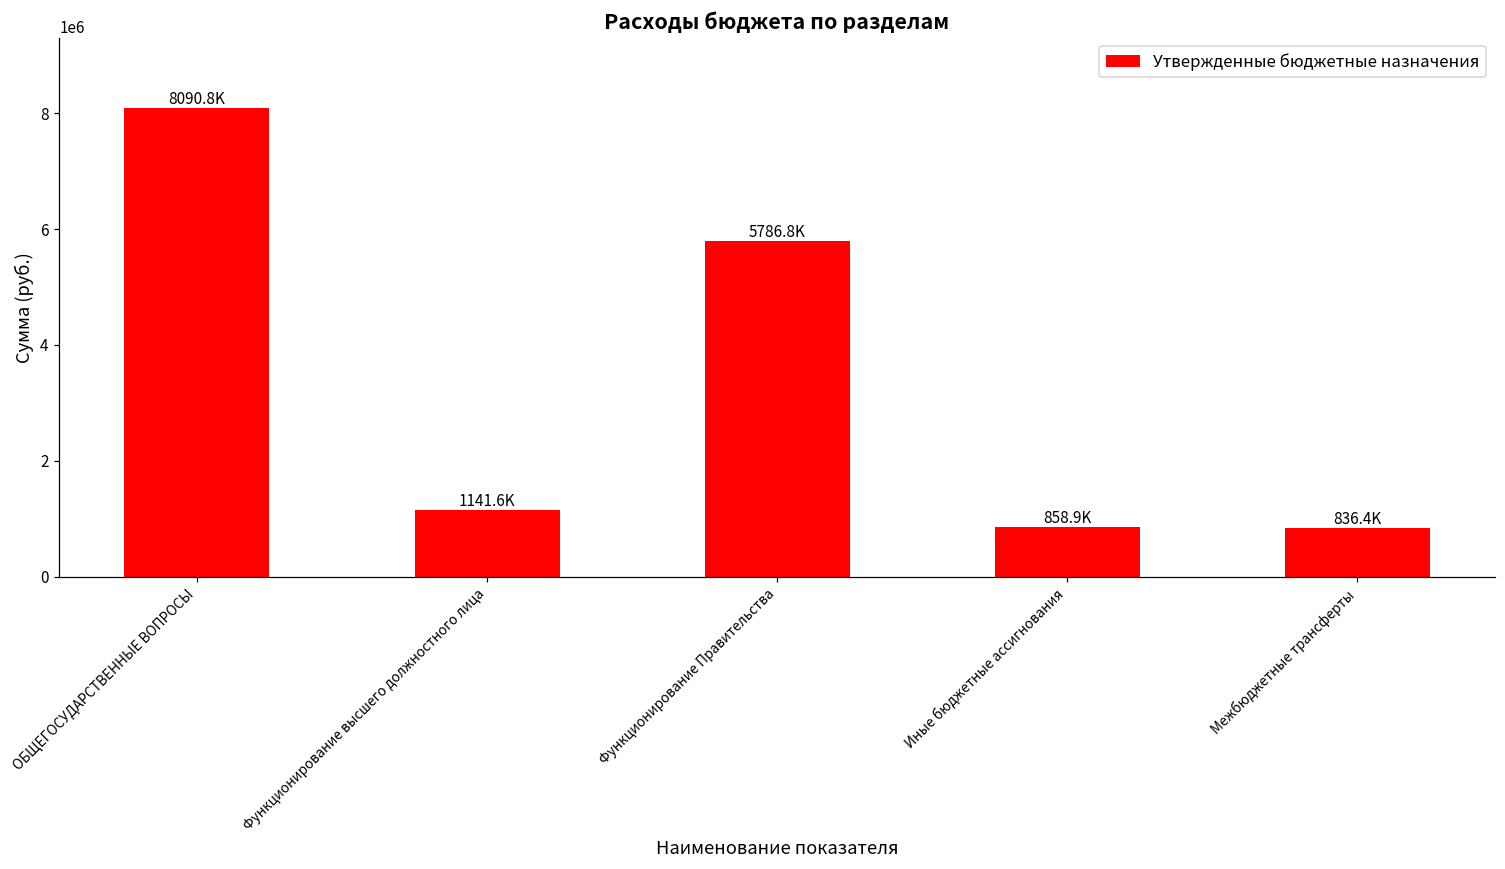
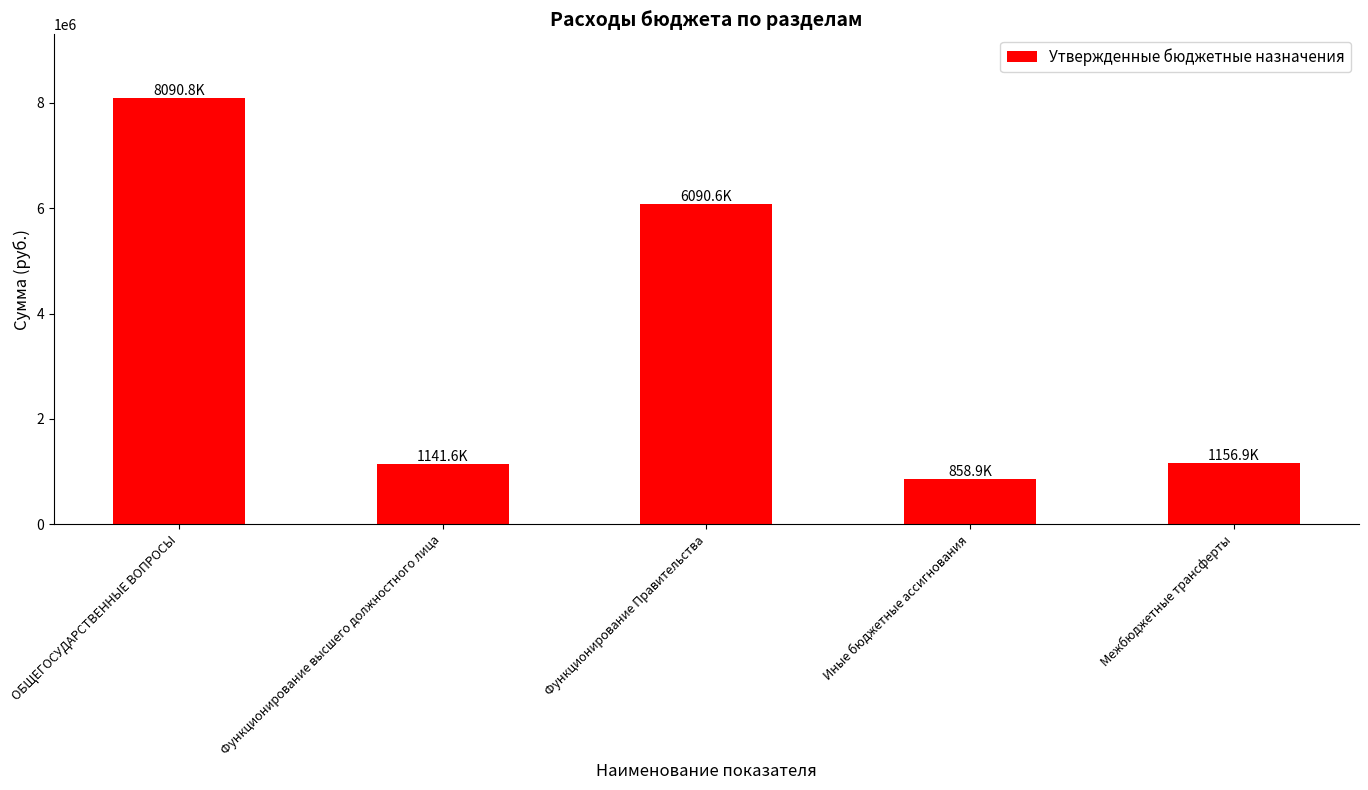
  {
    "ОБЩЕГОСУДАРСТВЕННЫЕ ВОПРОСЫ": "8090.8K",
    "Функционирование высшего должностного лица": "1141.6K",
-   "Функционирование Правительства": "5786.8K",
+   "Функционирование Правительства": "6090.6K",
    "Иные бюджетные ассигнования": "858.9K",
-   "Межбюджетные трансферты": "836.4K"
+   "Межбюджетные трансферты": "1156.9K"
  }
